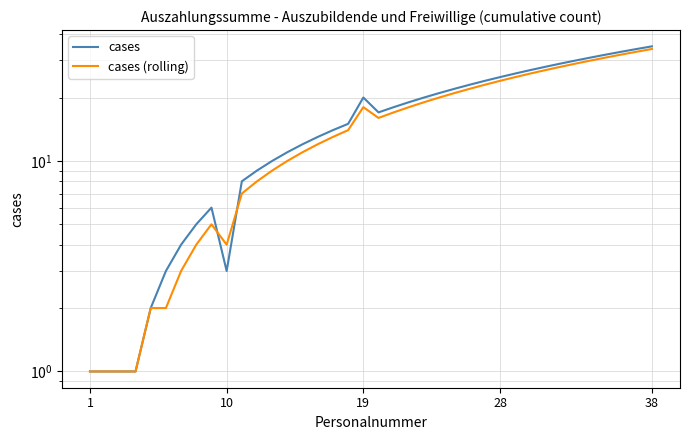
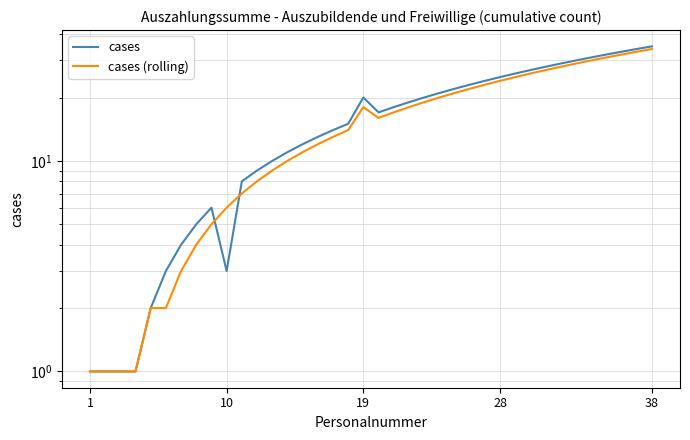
  {
    "cases": {
      "10": 3,
      "19": 20,
      "28": 25,
      "38": 35
    },
    "cases (rolling)": {
-     "10": 4,
+     "10": 6,
      "19": 18,
      "28": 24,
      "38": 34
    }
  }
